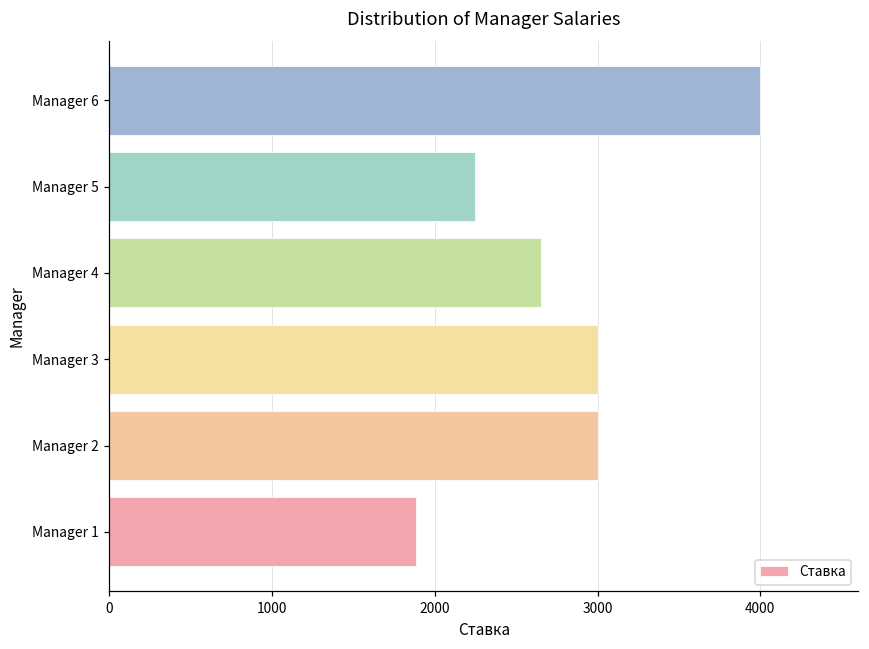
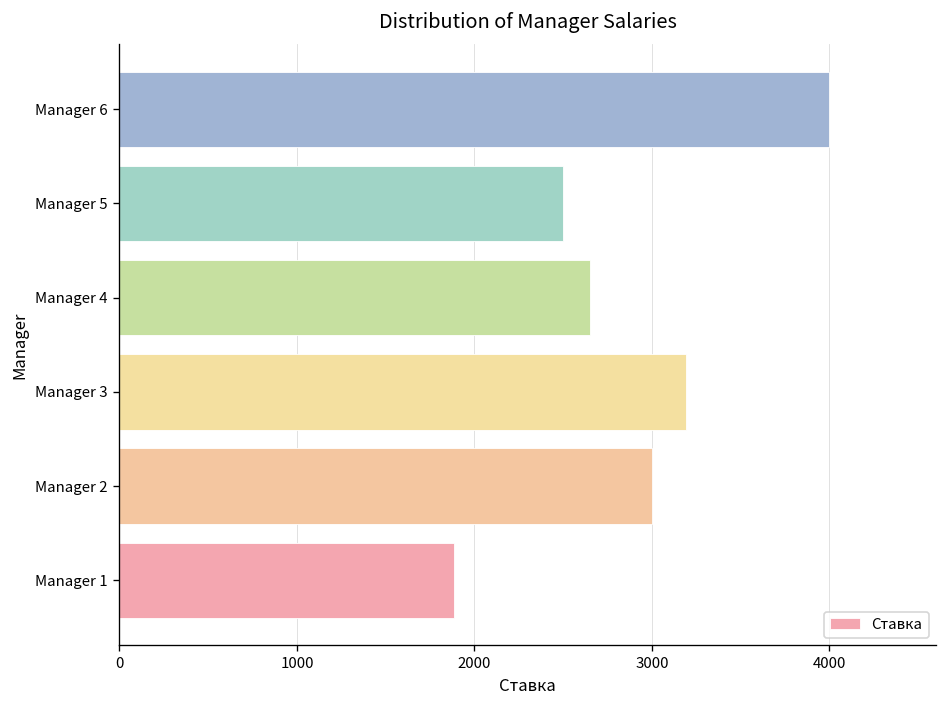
  {
    "Manager 6": 4000,
-   "Manager 5": 2240,
+   "Manager 5": 2500,
    "Manager 4": 2650,
-   "Manager 3": 3000,
+   "Manager 3": 3190,
    "Manager 2": 3000,
    "Manager 1": 1890
  }
